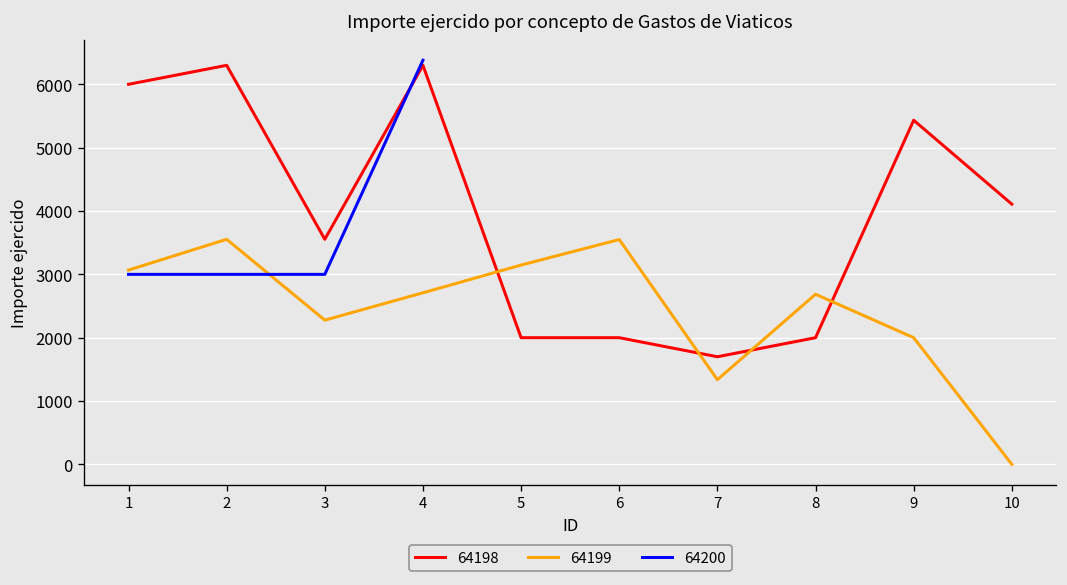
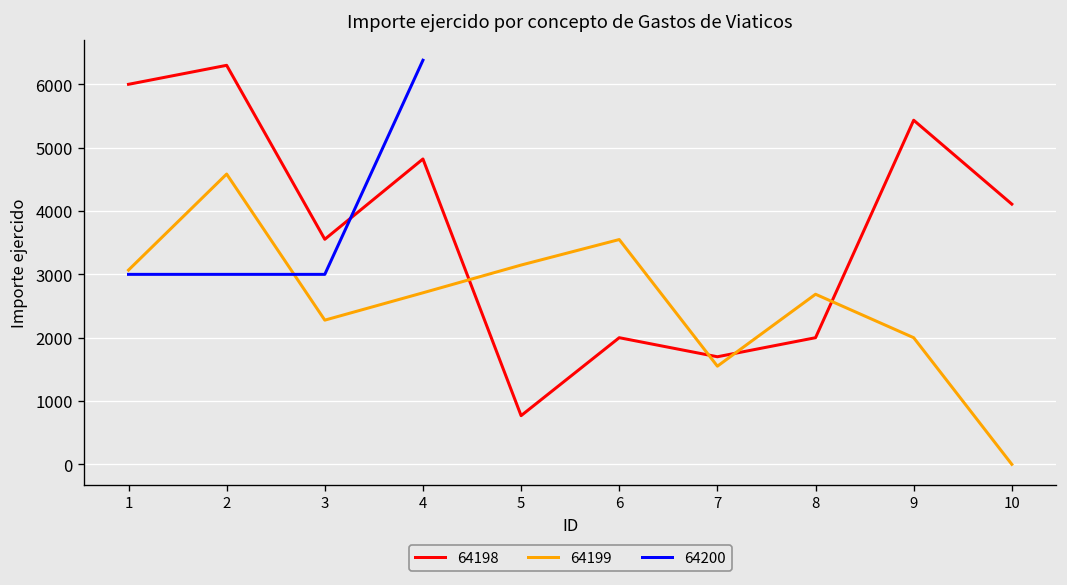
  {
    "64198": {
      "1": 6000,
      "2": 6300,
      "3": 3600,
-     "4": 6300,
-     "5": 2000,
+     "4": 4800,
+     "5": 800,
      "6": 2000,
      "7": 1700,
      "8": 2000,
      "9": 5400,
      "10": 4100
    },
    "64199": {
      "1": 3100,
-     "2": 3600,
+     "2": 4600,
      "3": 2300,
      "4": 2700,
      "5": 3100,
      "6": 3600,
-     "7": 1300,
+     "7": 1600,
      "8": 2700,
      "9": 2000,
      "10": 0
    },
    "64200": {
      "1": 3000,
      "2": 3000,
      "3": 3000,
      "4": 6400
    }
  }
